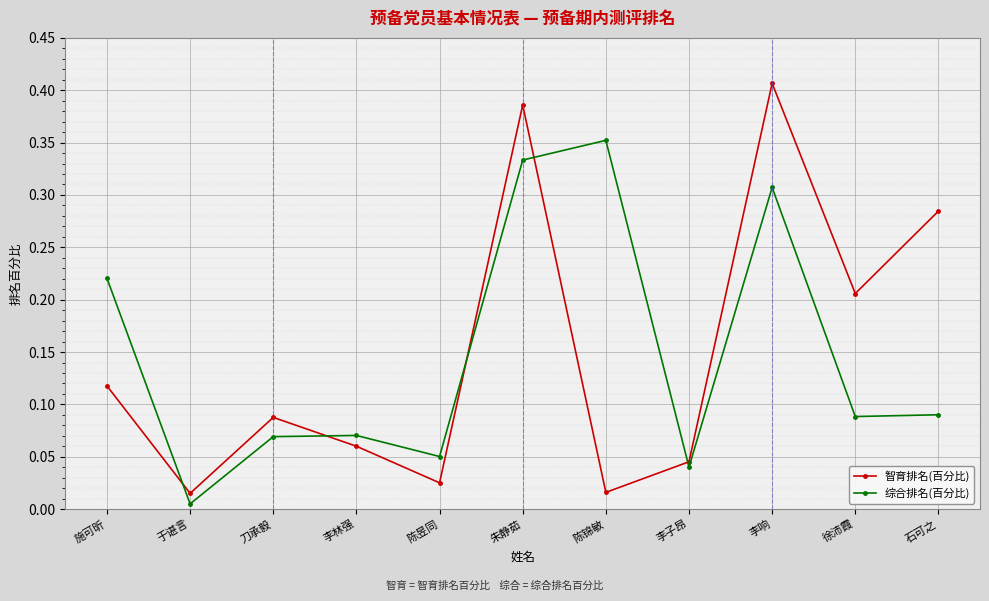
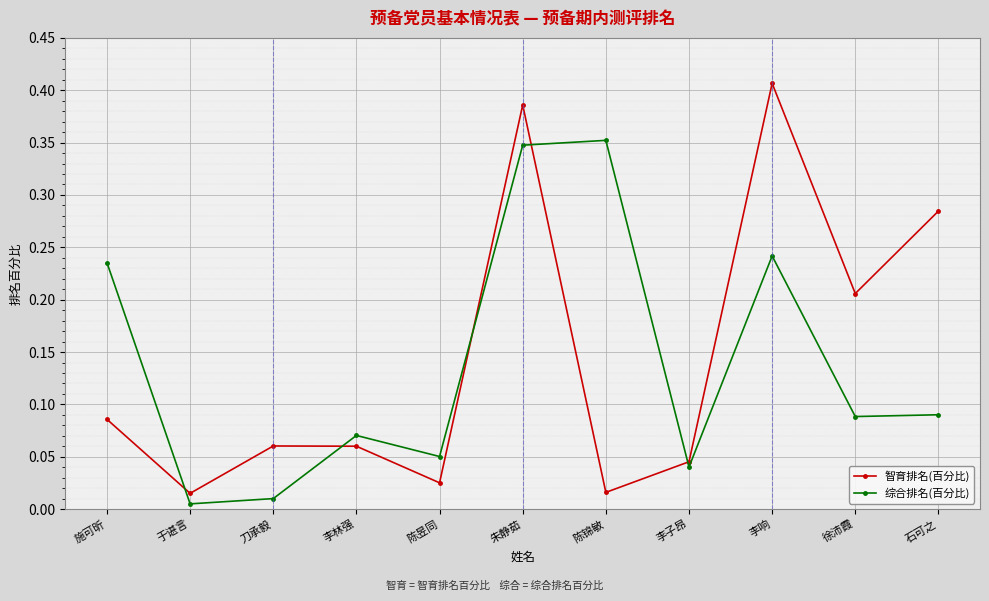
  {
    "智育排名(百分比)": {
-     "施可昕": 0.118,
+     "施可昕": 0.086,
      "于谌言": 0.015,
-     "刀承毅": 0.088,
+     "刀承毅": 0.060,
      "李林强": 0.060,
      "陈昱同": 0.025,
      "朱静茹": 0.386,
      "陈锦敏": 0.016,
      "李子昂": 0.045,
      "李响": 0.407,
      "徐沛霞": 0.206,
      "石可之": 0.285
    },
    "综合排名(百分比)": {
-     "施可昕": 0.220,
+     "施可昕": 0.235,
      "于谌言": 0.005,
-     "刀承毅": 0.069,
+     "刀承毅": 0.010,
      "李林强": 0.070,
      "陈昱同": 0.050,
-     "朱静茹": 0.333,
+     "朱静茹": 0.348,
      "陈锦敏": 0.352,
      "李子昂": 0.040,
-     "李响": 0.307,
+     "李响": 0.242,
      "徐沛霞": 0.088,
      "石可之": 0.090
    }
  }
